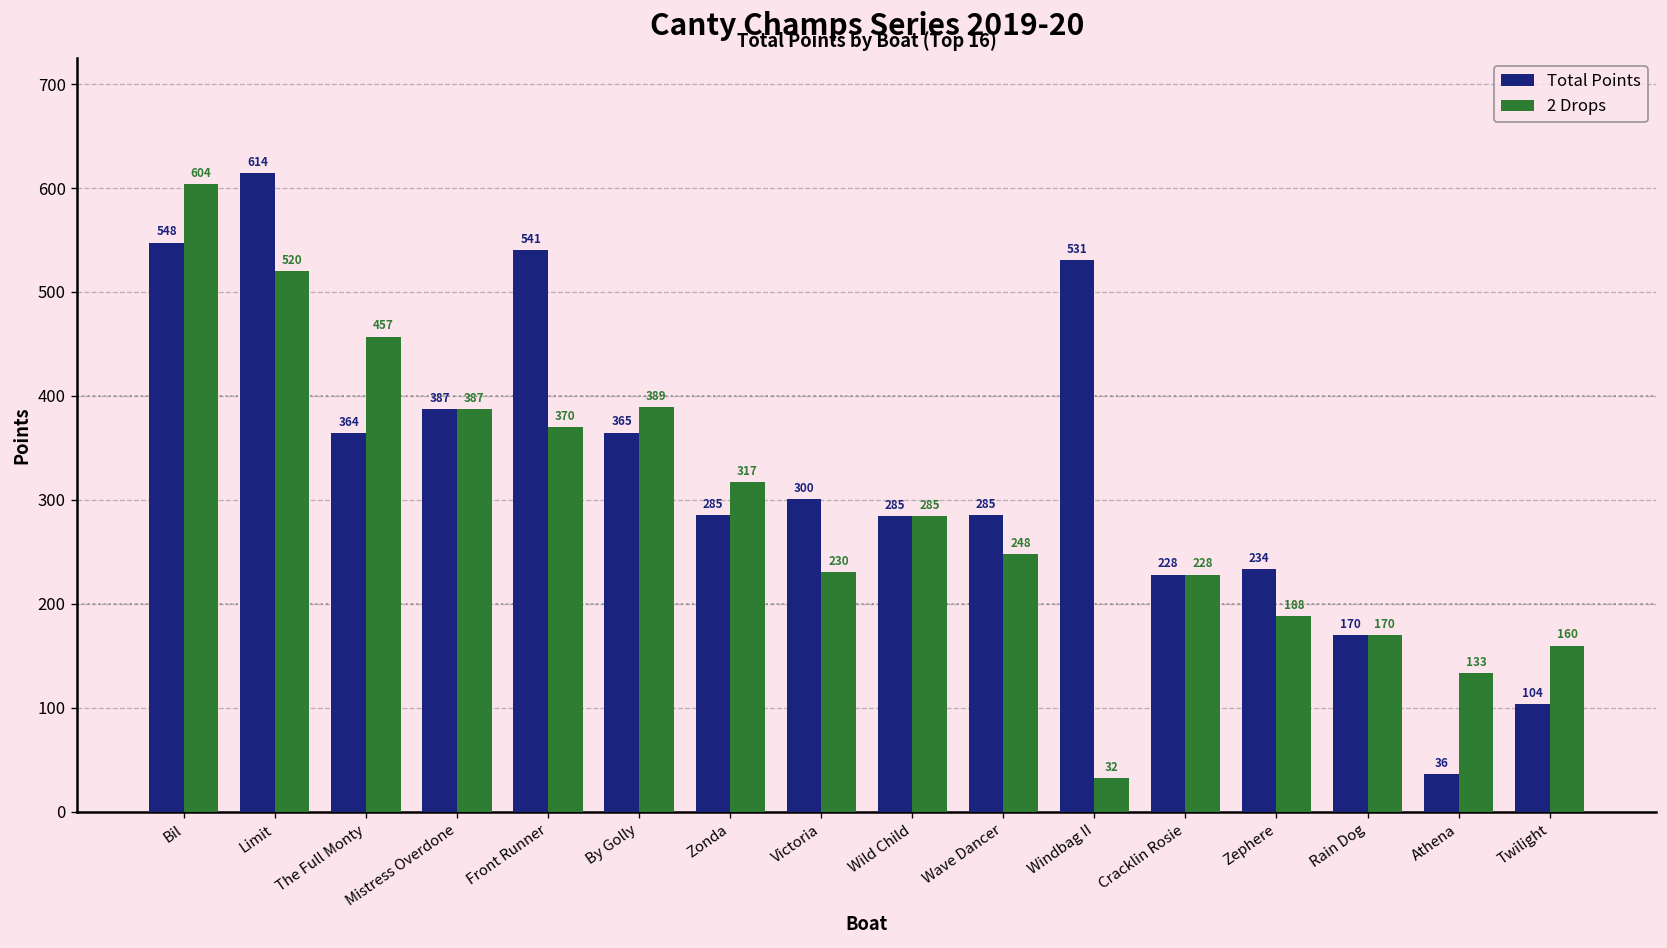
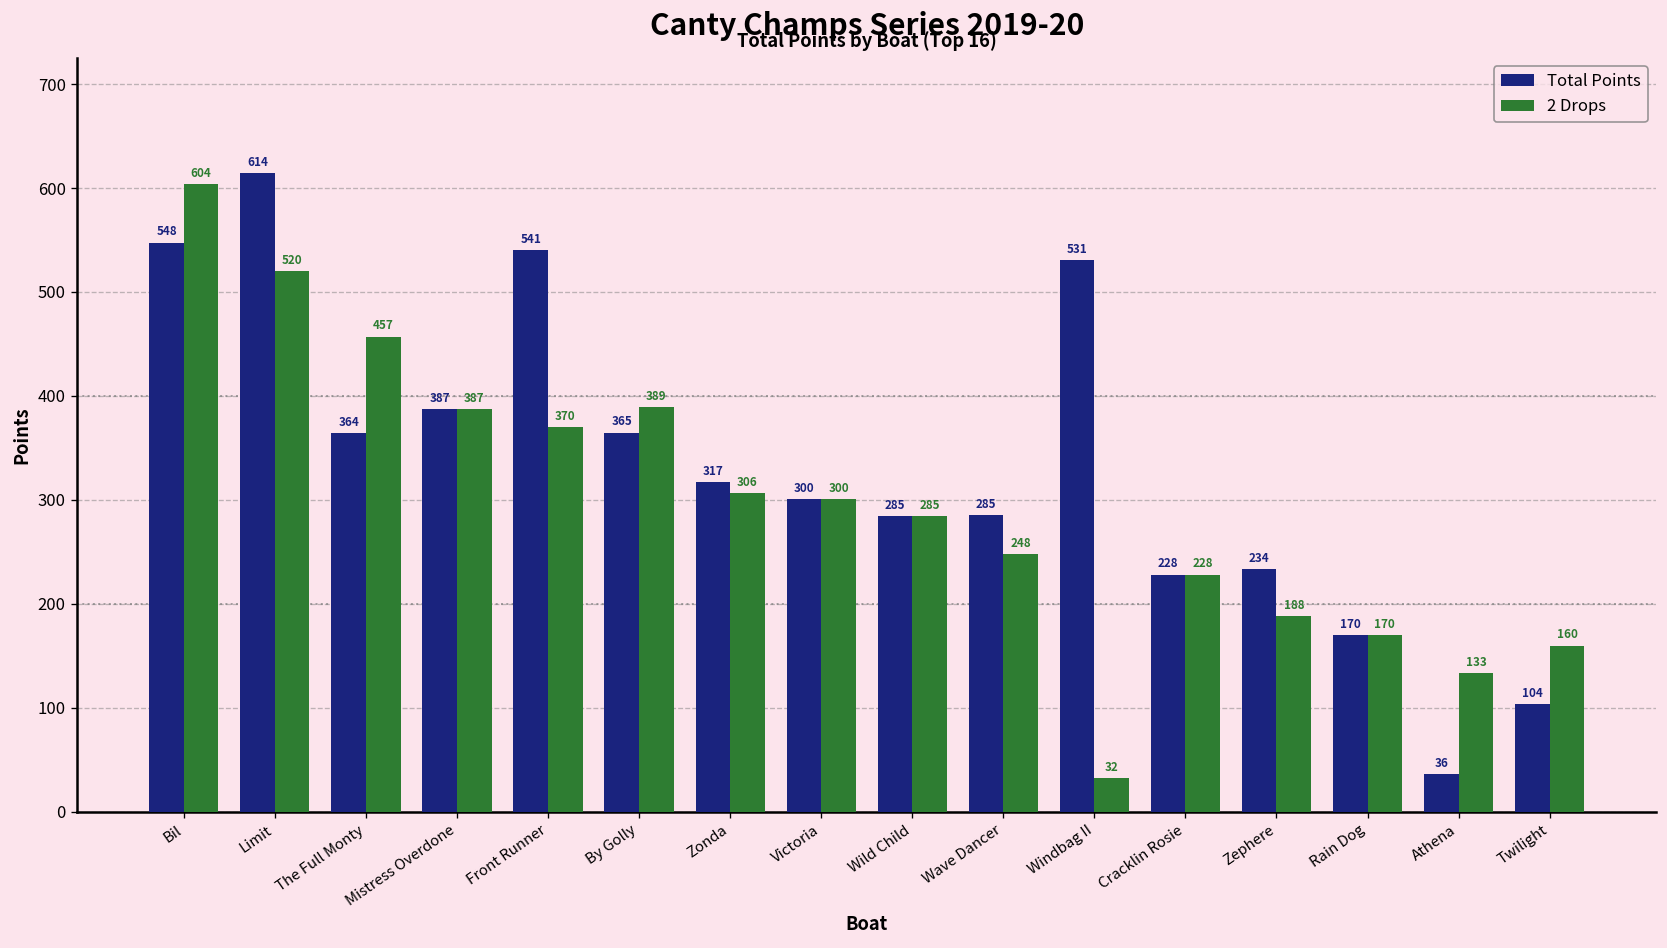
  {
    "Total Points": {
      "Bil": 548,
      "Limit": 614,
      "The Full Monty": 364,
      "Mistress Overdone": 387,
      "Front Runner": 541,
      "By Golly": 365,
-     "Zonda": 285,
+     "Zonda": 317,
      "Victoria": 300,
      "Wild Child": 285,
      "Wave Dancer": 285,
      "Windbag II": 531,
      "Cracklin Rosie": 228,
      "Zephere": 234,
      "Rain Dog": 170,
      "Athena": 36,
      "Twilight": 104
    },
    "2 Drops": {
      "Bil": 604,
      "Limit": 520,
      "The Full Monty": 457,
      "Mistress Overdone": 387,
      "Front Runner": 370,
      "By Golly": 389,
-     "Zonda": 317,
-     "Victoria": 230,
+     "Zonda": 306,
+     "Victoria": 300,
      "Wild Child": 285,
      "Wave Dancer": 248,
      "Windbag II": 32,
      "Cracklin Rosie": 228,
      "Zephere": 188,
      "Rain Dog": 170,
      "Athena": 133,
      "Twilight": 160
    }
  }
